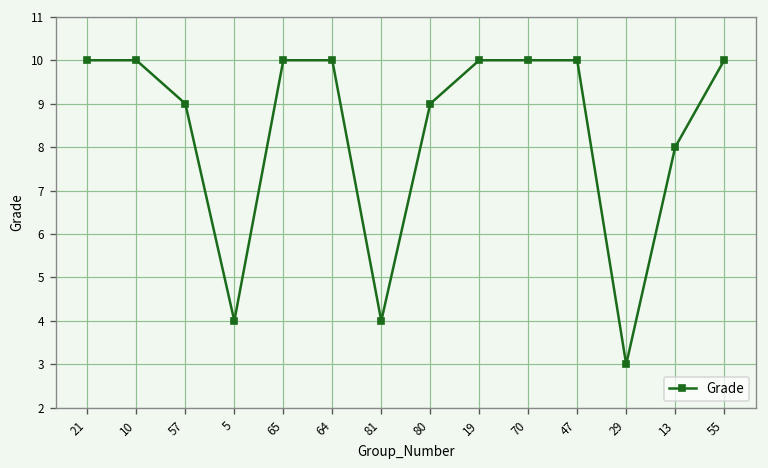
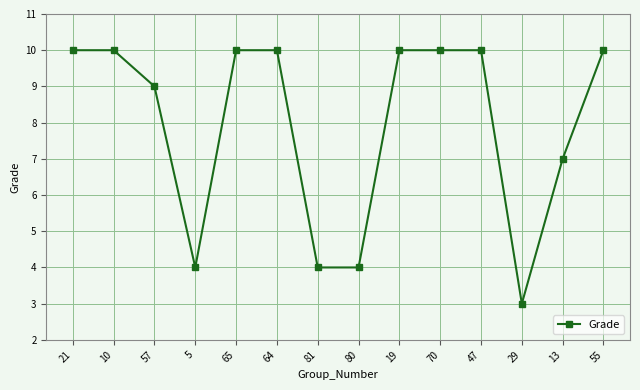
  {
    "21": 10,
    "10": 10,
    "57": 9,
    "5": 4,
    "65": 10,
    "64": 10,
    "81": 4,
-   "80": 9,
+   "80": 4,
    "19": 10,
    "70": 10,
    "47": 10,
    "29": 3,
-   "13": 8,
+   "13": 7,
    "55": 10
  }
